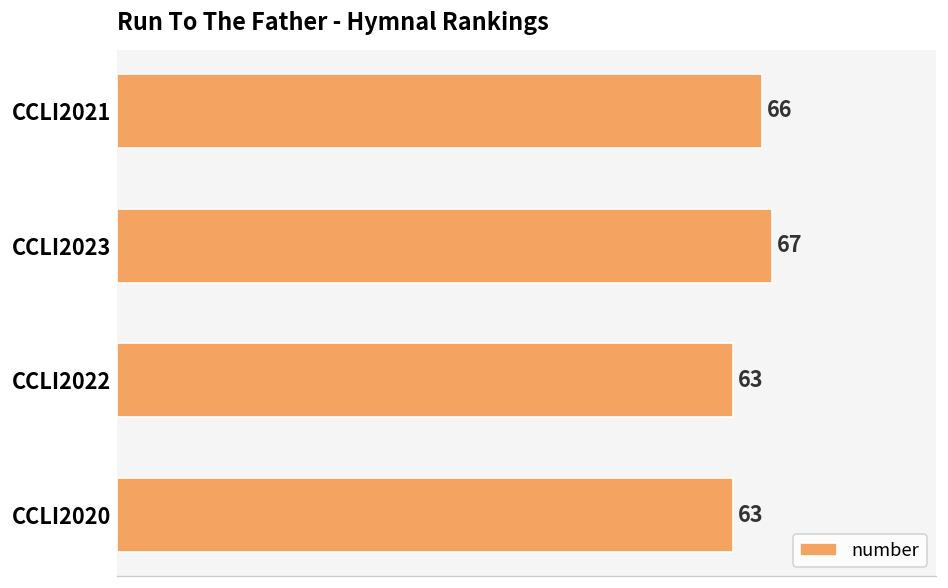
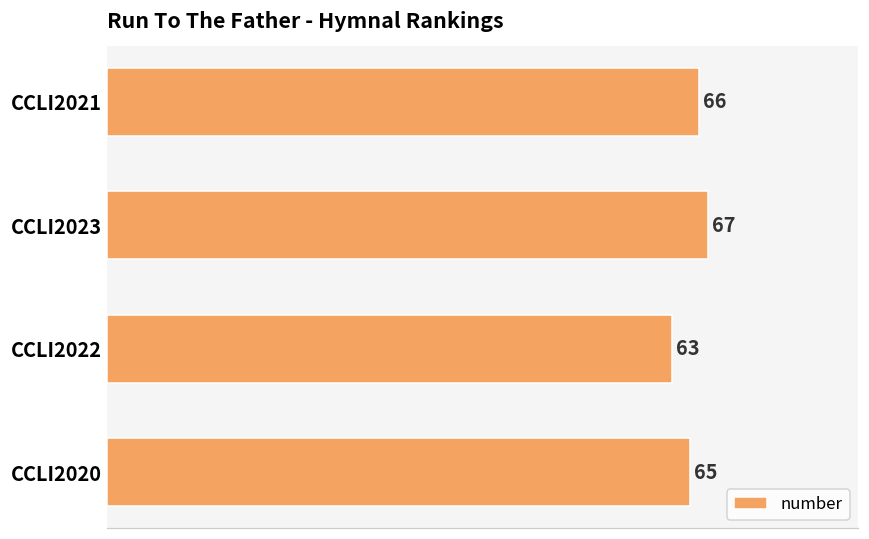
  {
    "CCLI2021": 66,
    "CCLI2023": 67,
    "CCLI2022": 63,
-   "CCLI2020": 63
+   "CCLI2020": 65
  }
